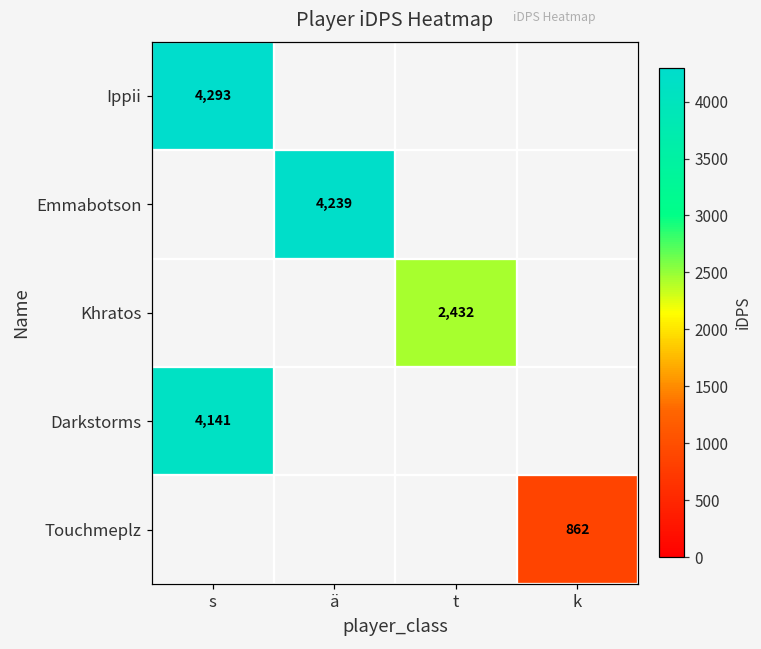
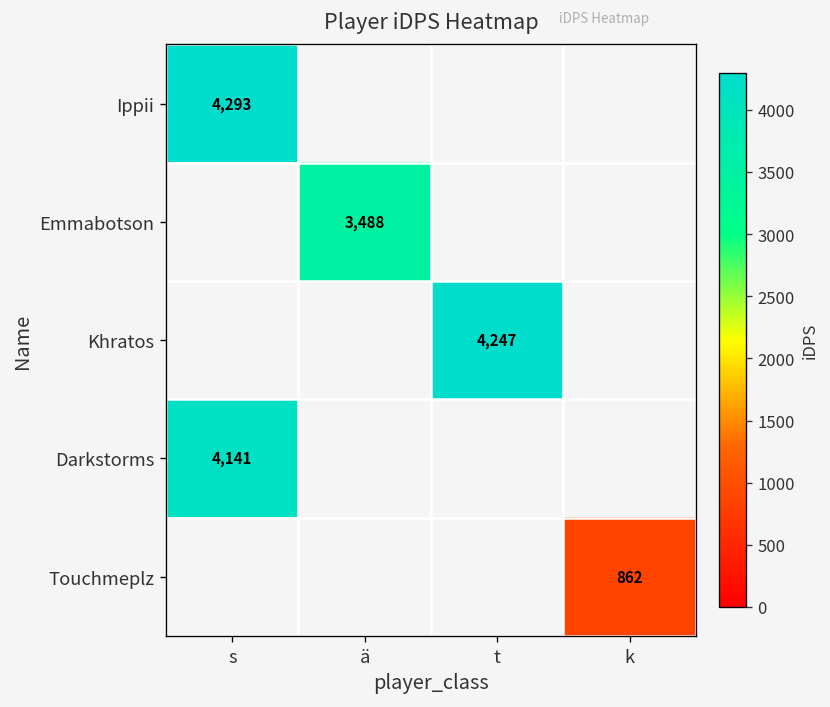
  {
    "Ippii": {
      "s": "4,293"
    },
    "Emmabotson": {
-     "ä": "4,239"
+     "ä": "3,488"
    },
    "Khratos": {
-     "t": "2,432"
+     "t": "4,247"
    },
    "Darkstorms": {
      "s": "4,141"
    },
    "Touchmeplz": {
      "k": "862"
    }
  }
